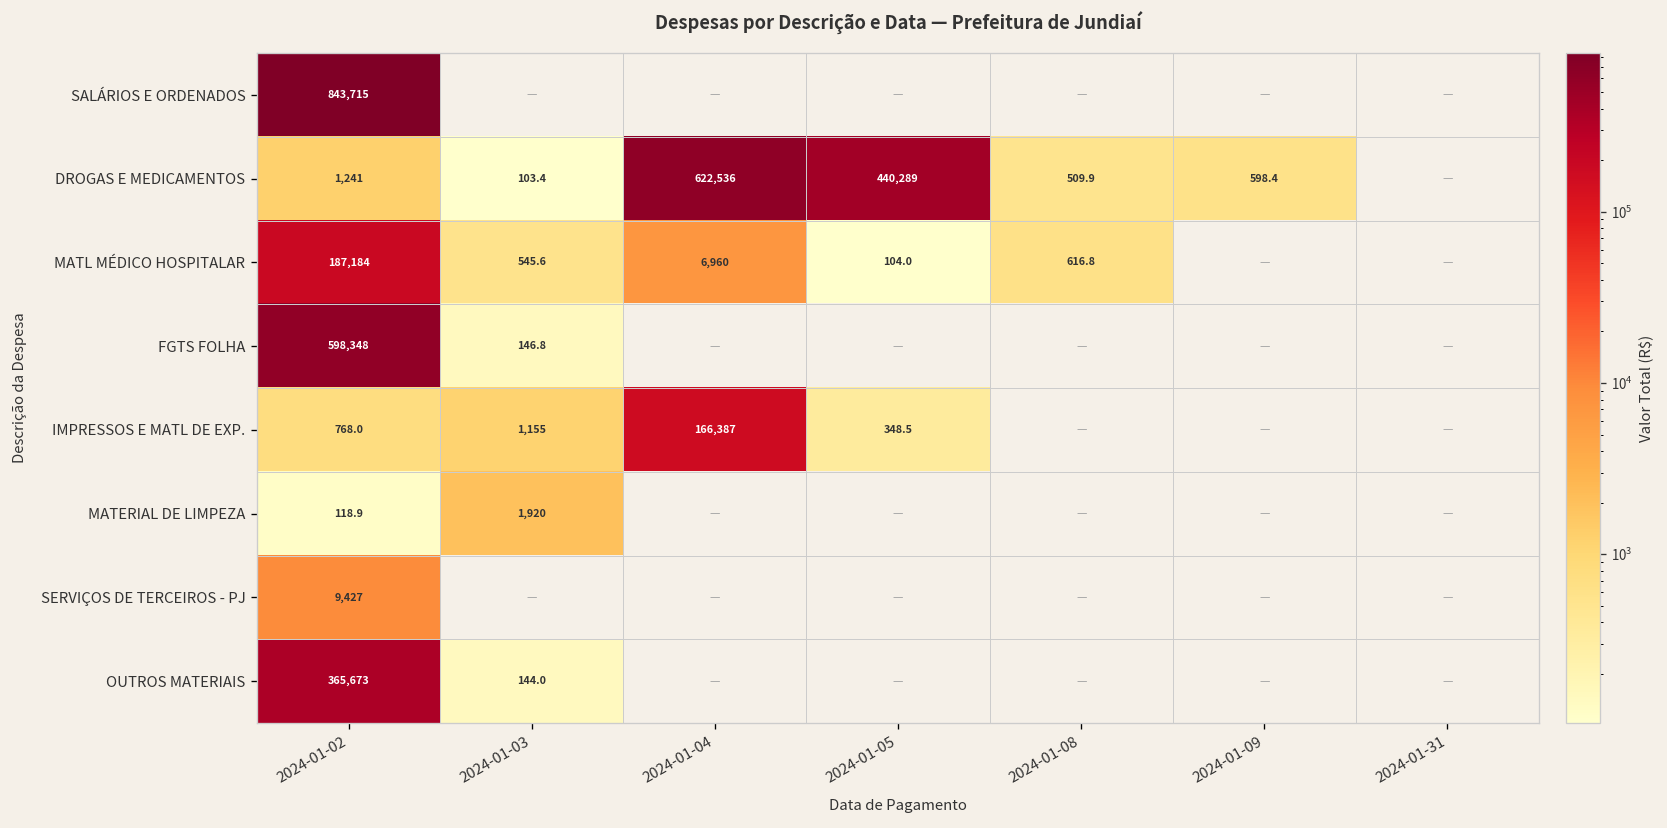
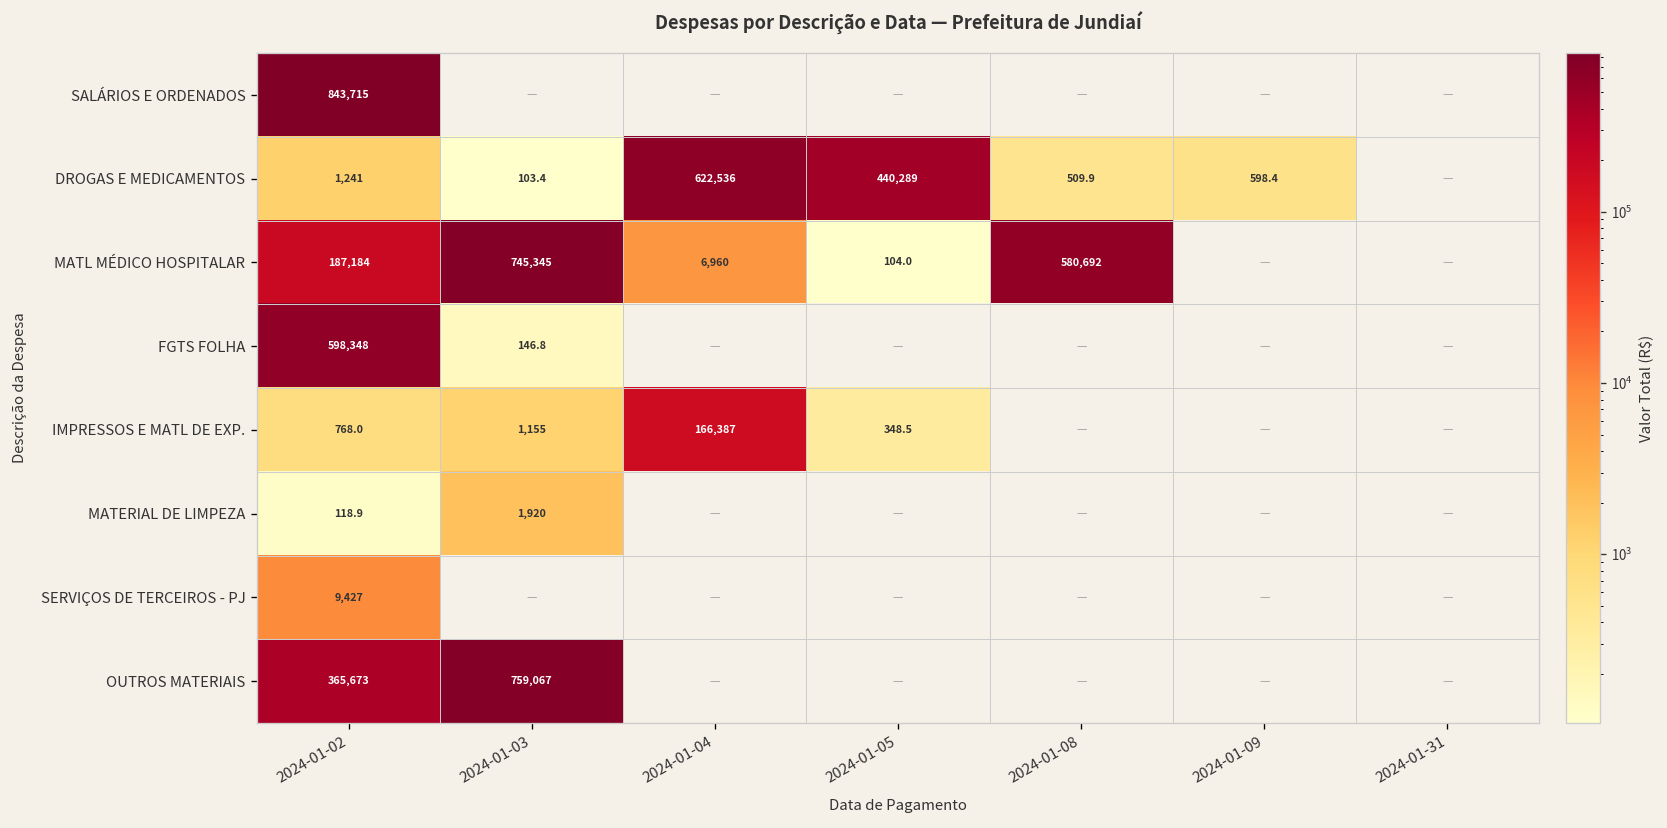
  {
    "SALÁRIOS E ORDENADOS": {
      "2024-01-02": "843,715"
    },
    "DROGAS E MEDICAMENTOS": {
      "2024-01-02": "1,241",
      "2024-01-03": "103.4",
      "2024-01-04": "622,536",
      "2024-01-05": "440,289",
      "2024-01-08": "509.9",
      "2024-01-09": "598.4"
    },
    "MATL MÉDICO HOSPITALAR": {
      "2024-01-02": "187,184",
-     "2024-01-03": "545.6",
+     "2024-01-03": "745,345",
      "2024-01-04": "6,960",
      "2024-01-05": "104.0",
-     "2024-01-08": "616.8"
+     "2024-01-08": "580,692"
    },
    "FGTS FOLHA": {
      "2024-01-02": "598,348",
      "2024-01-03": "146.8"
    },
    "IMPRESSOS E MATL DE EXP.": {
      "2024-01-02": "768.0",
      "2024-01-03": "1,155",
      "2024-01-04": "166,387",
      "2024-01-05": "348.5"
    },
    "MATERIAL DE LIMPEZA": {
      "2024-01-02": "118.9",
      "2024-01-03": "1,920"
    },
    "SERVIÇOS DE TERCEIROS - PJ": {
      "2024-01-02": "9,427"
    },
    "OUTROS MATERIAIS": {
      "2024-01-02": "365,673",
-     "2024-01-03": "144.0"
+     "2024-01-03": "759,067"
    }
  }
